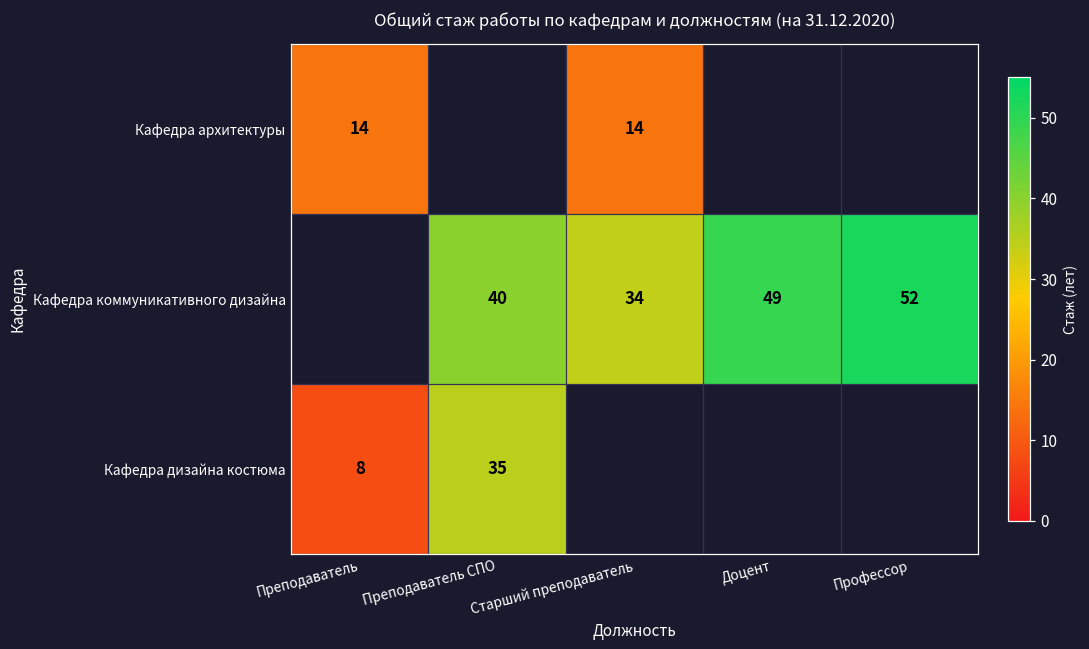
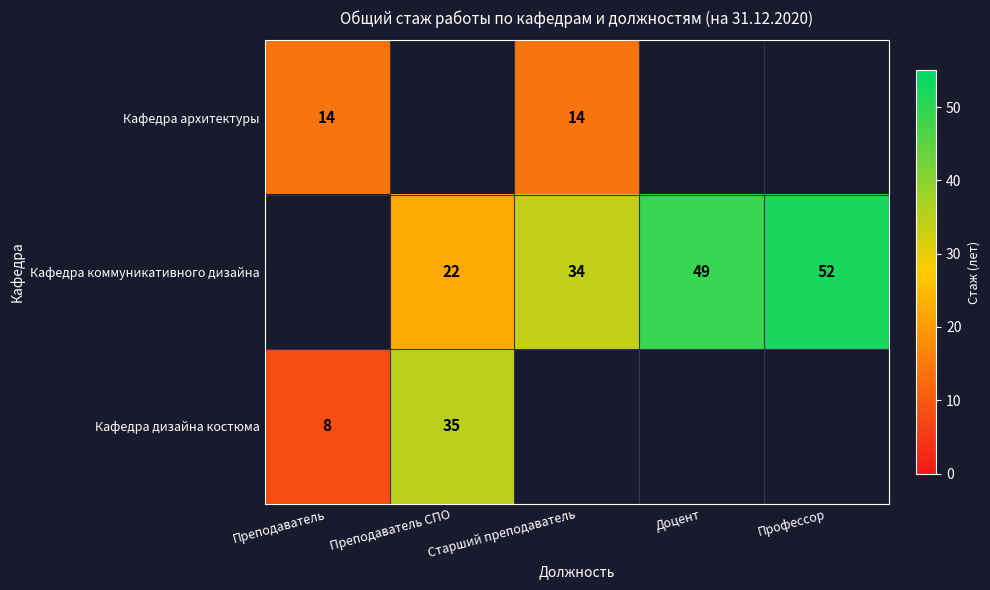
  {
    "Кафедра архитектуры": {
      "Преподаватель": 14,
      "Старший преподаватель": 14
    },
    "Кафедра коммуникативного дизайна": {
-     "Преподаватель СПО": 40,
+     "Преподаватель СПО": 22,
      "Старший преподаватель": 34,
      "Доцент": 49,
      "Профессор": 52
    },
    "Кафедра дизайна костюма": {
      "Преподаватель": 8,
      "Преподаватель СПО": 35
    }
  }
